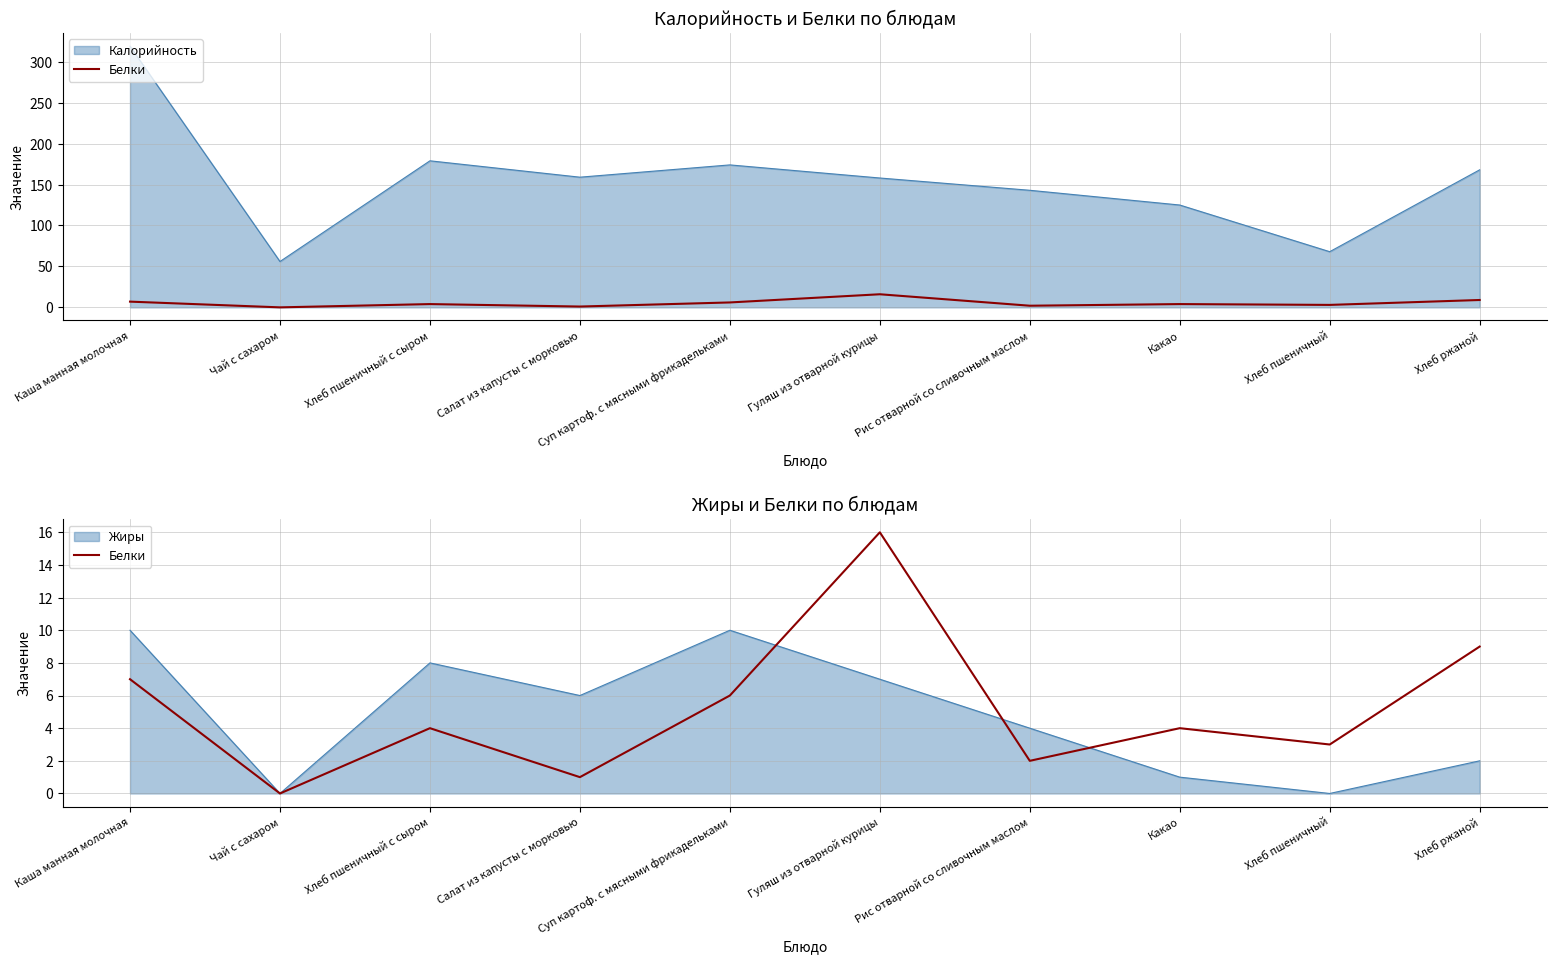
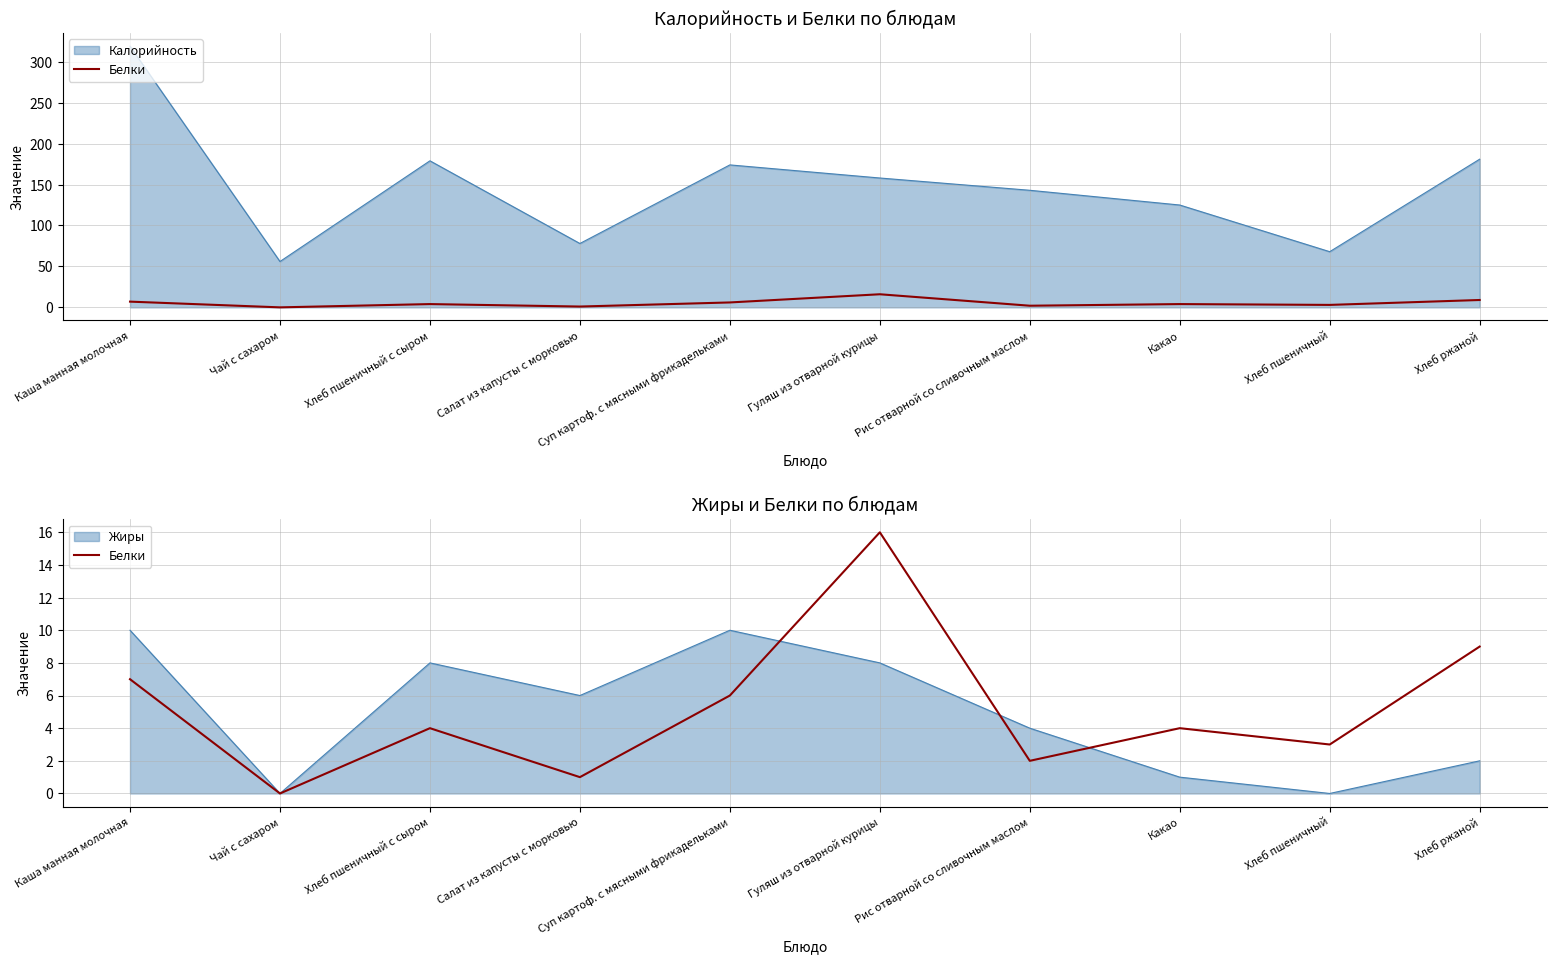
  {
    "Калорийность и Белки по блюдам": {
      "Калорийность": {
        "Чай с сахаром": 60,
        "Хлеб пшеничный с сыром": 180,
-       "Салат из капусты с морковью": 160,
+       "Салат из капусты с морковью": 80,
        "Суп картоф. с мясными фрикадельками": 170,
        "Гуляш из отварной курицы": 160,
        "Рис отварной со сливочным маслом": 140,
        "Какао": 130,
        "Хлеб пшеничный": 70,
-       "Хлеб ржаной": 170
+       "Хлеб ржаной": 180
      },
      "Белки": {
        "Каша манная молочная": 10,
        "Чай с сахаром": 0,
        "Хлеб пшеничный с сыром": 0,
        "Салат из капусты с морковью": 0,
        "Суп картоф. с мясными фрикадельками": 10,
        "Гуляш из отварной курицы": 20,
        "Рис отварной со сливочным маслом": 0,
        "Какао": 0,
        "Хлеб пшеничный": 0,
        "Хлеб ржаной": 10
      }
    },
    "Жиры и Белки по блюдам": {
      "Жиры": {
        "Каша манная молочная": 10,
        "Хлеб пшеничный с сыром": 8,
        "Салат из капусты с морковью": 6,
        "Суп картоф. с мясными фрикадельками": 10,
-       "Гуляш из отварной курицы": 7,
+       "Гуляш из отварной курицы": 8,
        "Рис отварной со сливочным маслом": 4,
        "Какао": 1,
        "Хлеб пшеничный": 0,
        "Хлеб ржаной": 2
      },
      "Белки": {
        "Каша манная молочная": 7,
        "Хлеб пшеничный с сыром": 4,
        "Салат из капусты с морковью": 1,
        "Суп картоф. с мясными фрикадельками": 6,
        "Гуляш из отварной курицы": 16,
        "Рис отварной со сливочным маслом": 2,
        "Какао": 4,
        "Хлеб пшеничный": 3,
        "Хлеб ржаной": 9
      }
    }
  }
